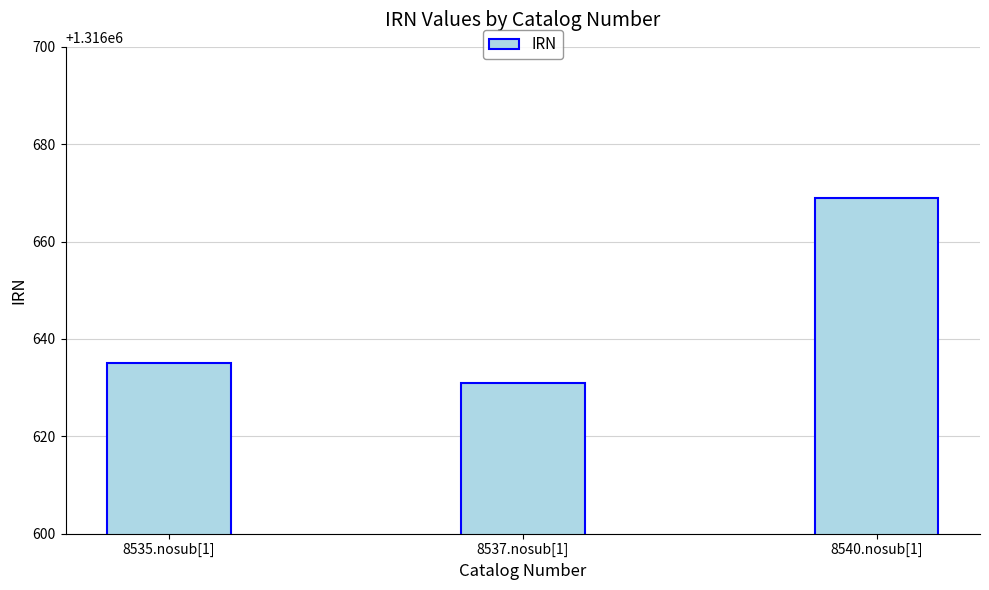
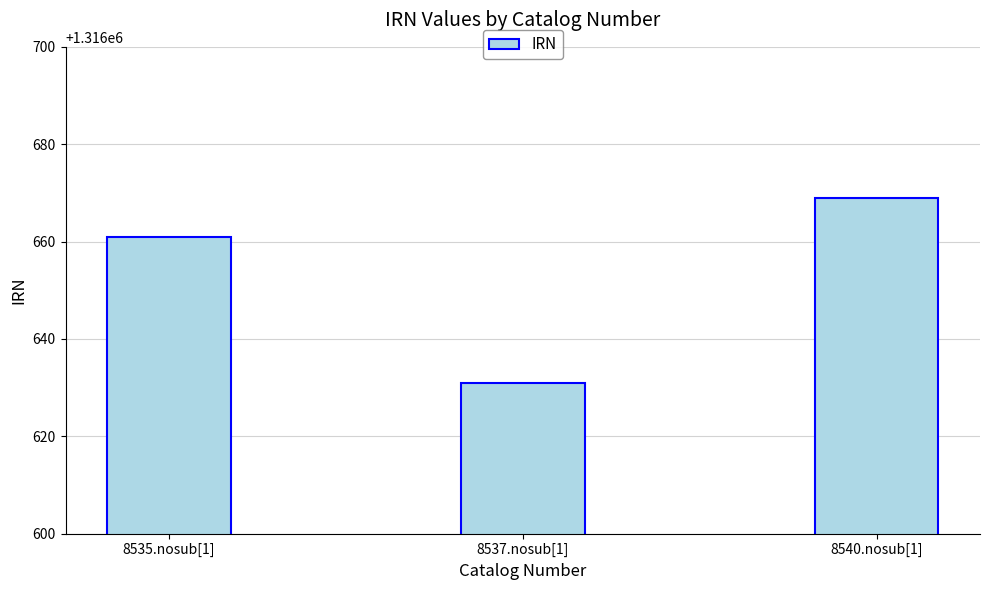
  {
-   "8535.nosub[1]": 1316635,
+   "8535.nosub[1]": 1316661,
    "8537.nosub[1]": 1316631,
    "8540.nosub[1]": 1316669
  }
